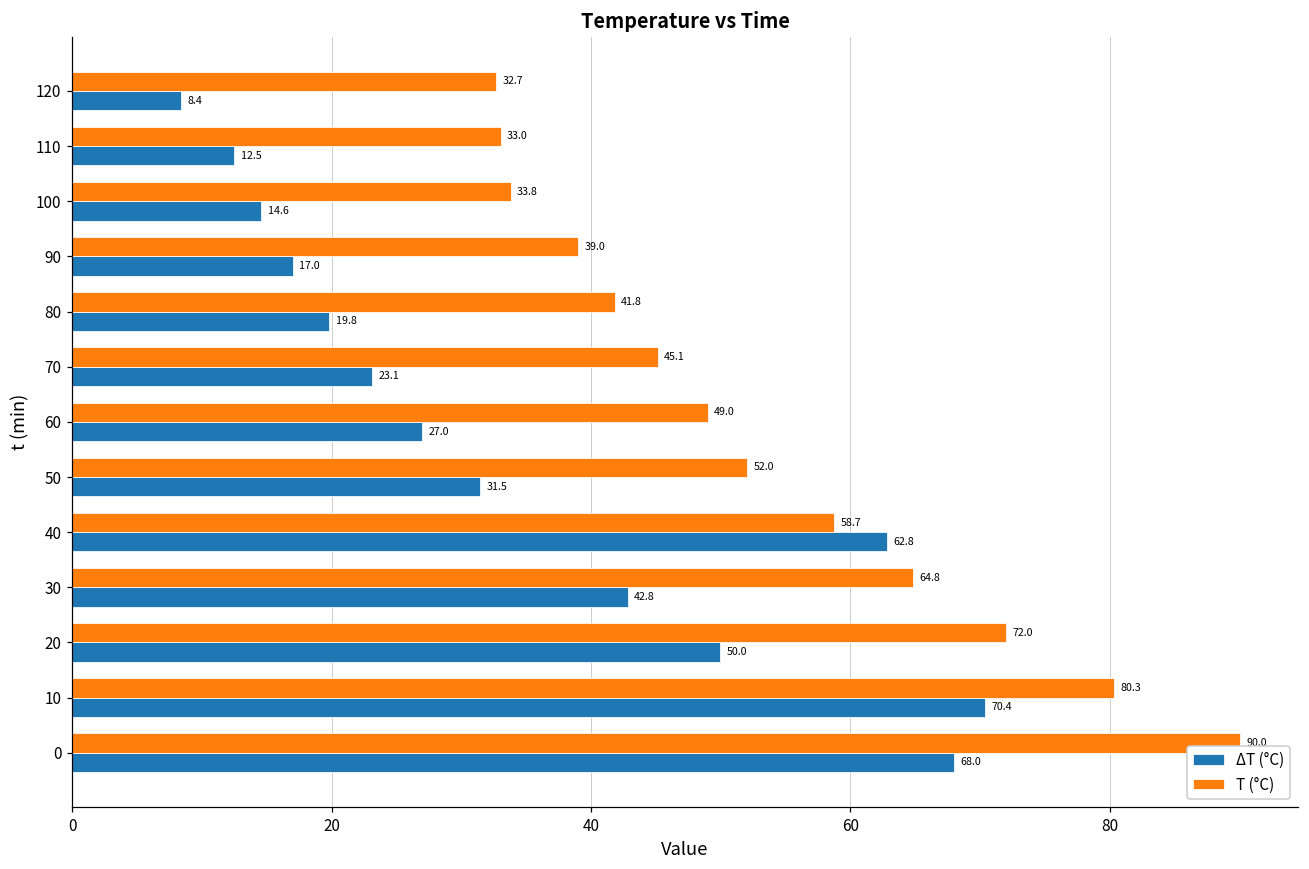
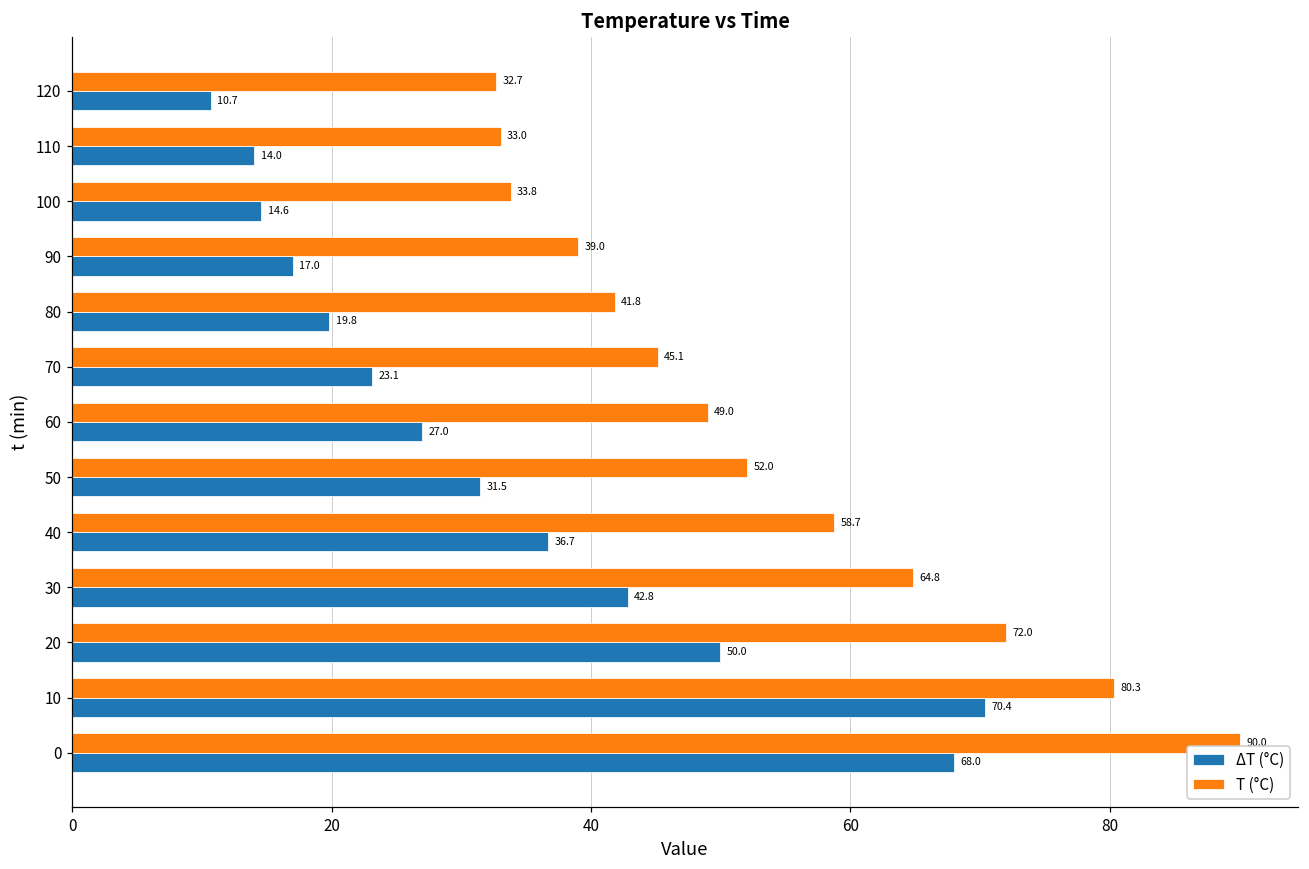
  {
    "ΔT (°C)": {
-     "120": 8.4,
-     "110": 12.5,
+     "120": 10.7,
+     "110": 14.0,
      "100": 14.6,
      "90": 17.0,
      "80": 19.8,
      "70": 23.1,
      "60": 27.0,
      "50": 31.5,
-     "40": 62.8,
+     "40": 36.7,
      "30": 42.8,
      "20": 50.0,
      "10": 70.4,
      "0": 68.0
    },
    "T (°C)": {
      "120": 32.7,
      "110": 33.0,
      "100": 33.8,
      "90": 39.0,
      "80": 41.8,
      "70": 45.1,
      "60": 49.0,
      "50": 52.0,
      "40": 58.7,
      "30": 64.8,
      "20": 72.0,
      "10": 80.3
    }
  }
